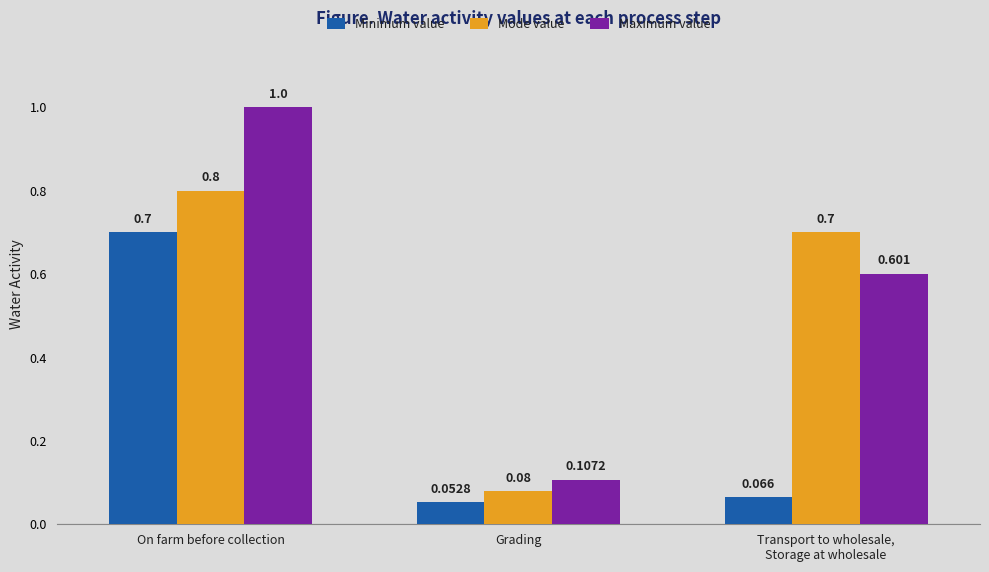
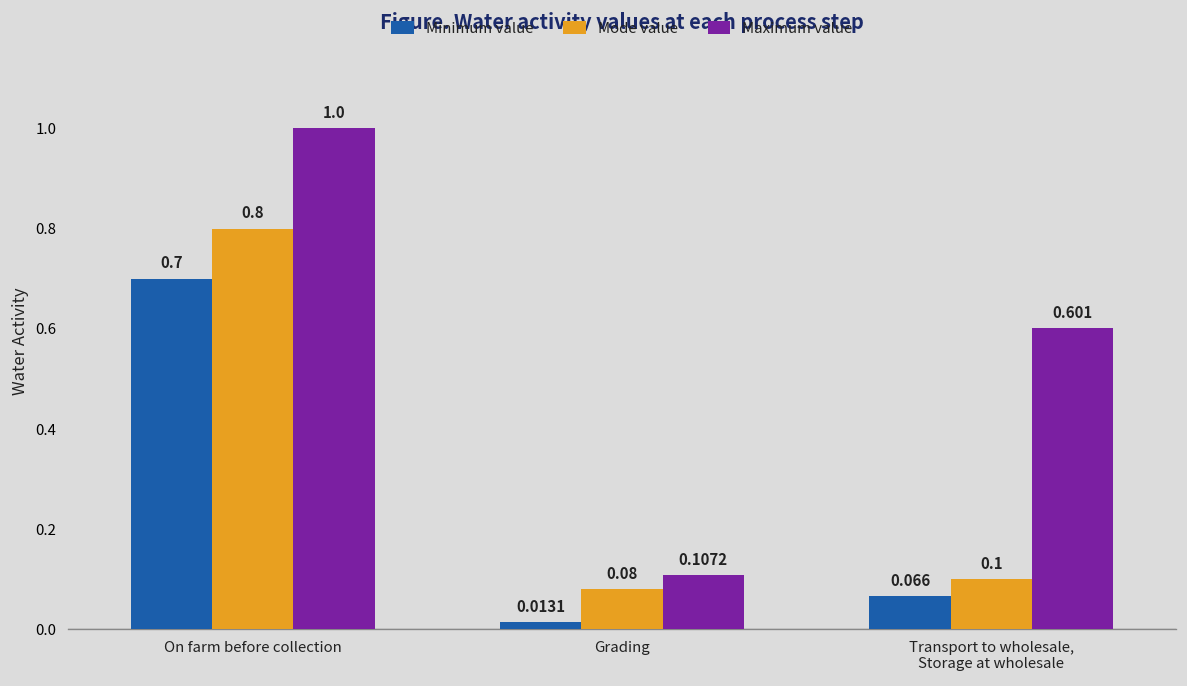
  {
    "Minimum value": {
      "On farm before collection": 0.7,
-     "Grading": 0.0528,
+     "Grading": 0.0131,
      "Transport to wholesale, Storage at wholesale": 0.066
    },
    "Mode value": {
      "On farm before collection": 0.8,
      "Grading": 0.08,
-     "Transport to wholesale, Storage at wholesale": 0.7
+     "Transport to wholesale, Storage at wholesale": 0.1
    },
    "Maximum value": {
      "On farm before collection": 1.0,
      "Grading": 0.1072,
      "Transport to wholesale, Storage at wholesale": 0.601
    }
  }
